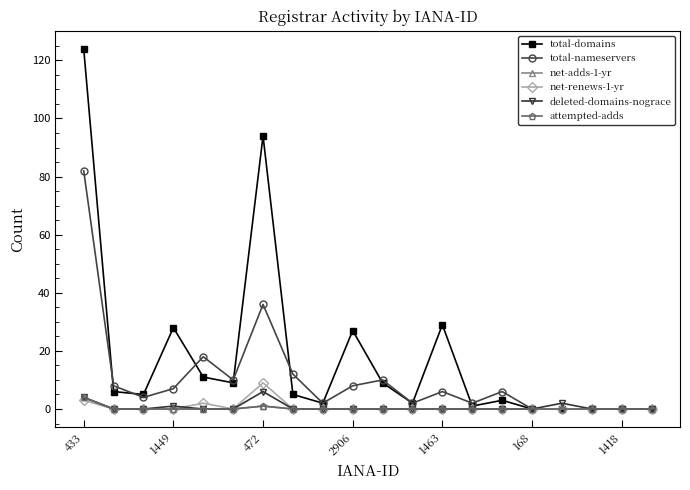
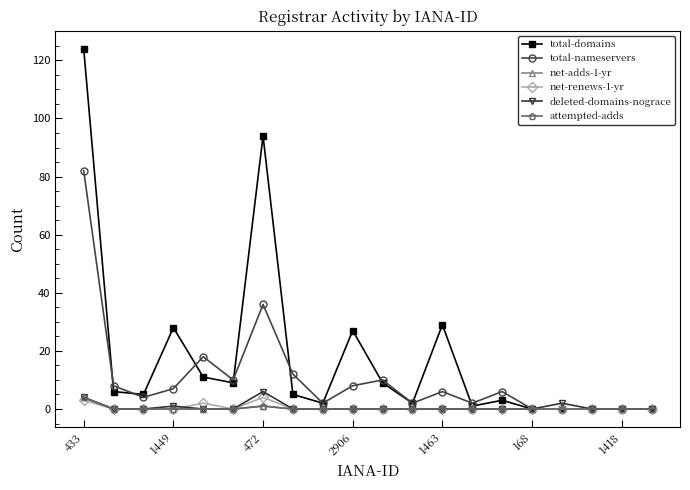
  {
    "total-domains": {
      "433": 124,
      "1449": 28,
      "472": 94,
      "2906": 27,
      "1463": 29
    },
    "net-renews-1-yr": {
      "433": 3,
-     "472": 9
+     "472": 4
    }
  }
